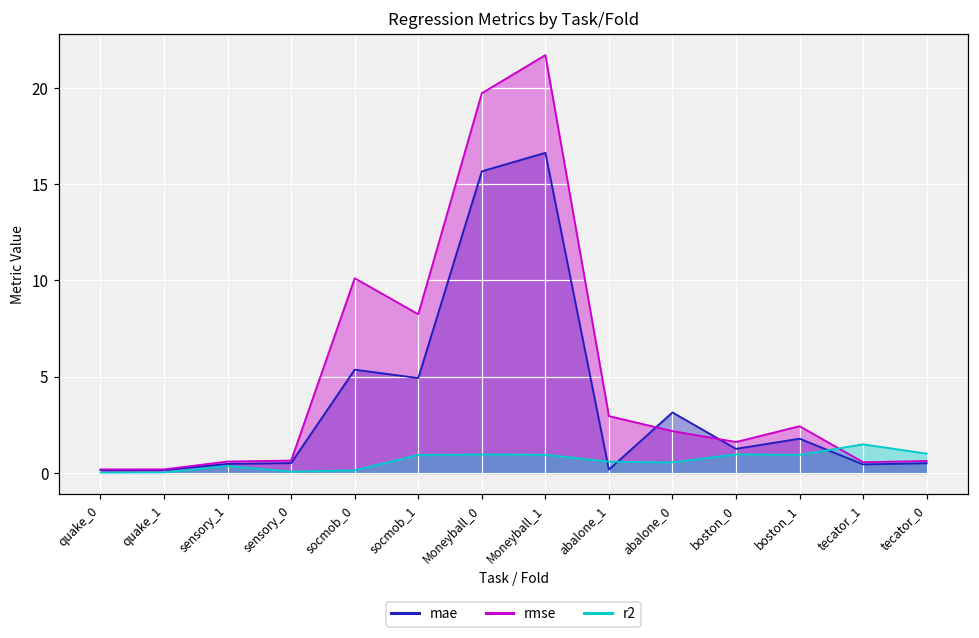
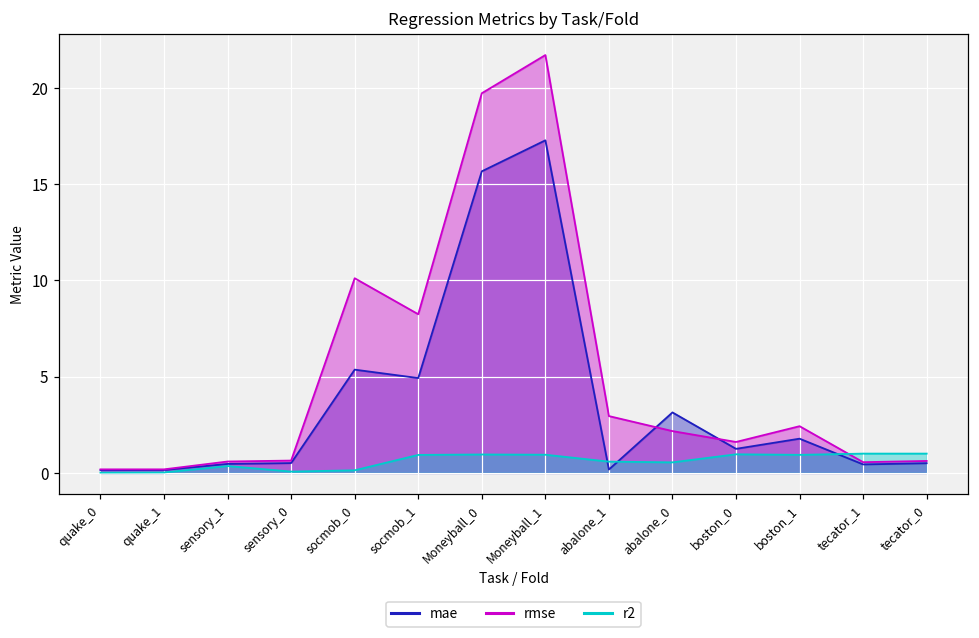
  {
    "mae": {
      "socmob_0": 5.4,
      "socmob_1": 4.9,
      "Moneyball_0": 15.7,
-     "Moneyball_1": 16.6,
+     "Moneyball_1": 17.3,
      "abalone_1": 0.2,
      "abalone_0": 3.1,
      "boston_0": 1.2,
      "boston_1": 1.8
    },
    "rmse": {
      "socmob_0": 10.1,
      "socmob_1": 8.2,
      "Moneyball_0": 19.7,
      "Moneyball_1": 21.7,
      "abalone_1": 2.9,
      "abalone_0": 2.2,
      "boston_0": 1.6,
      "boston_1": 2.4
    },
    "r2": {
      "sensory_0": 0.1,
      "socmob_0": 0.1,
      "socmob_1": 0.9,
      "Moneyball_0": 1.0,
      "Moneyball_1": 0.9,
      "abalone_1": 0.6,
      "abalone_0": 0.5,
      "boston_0": 1.0,
      "boston_1": 0.9,
-     "tecator_1": 1.5,
+     "tecator_1": 1.0,
      "tecator_0": 1.0
    }
  }
